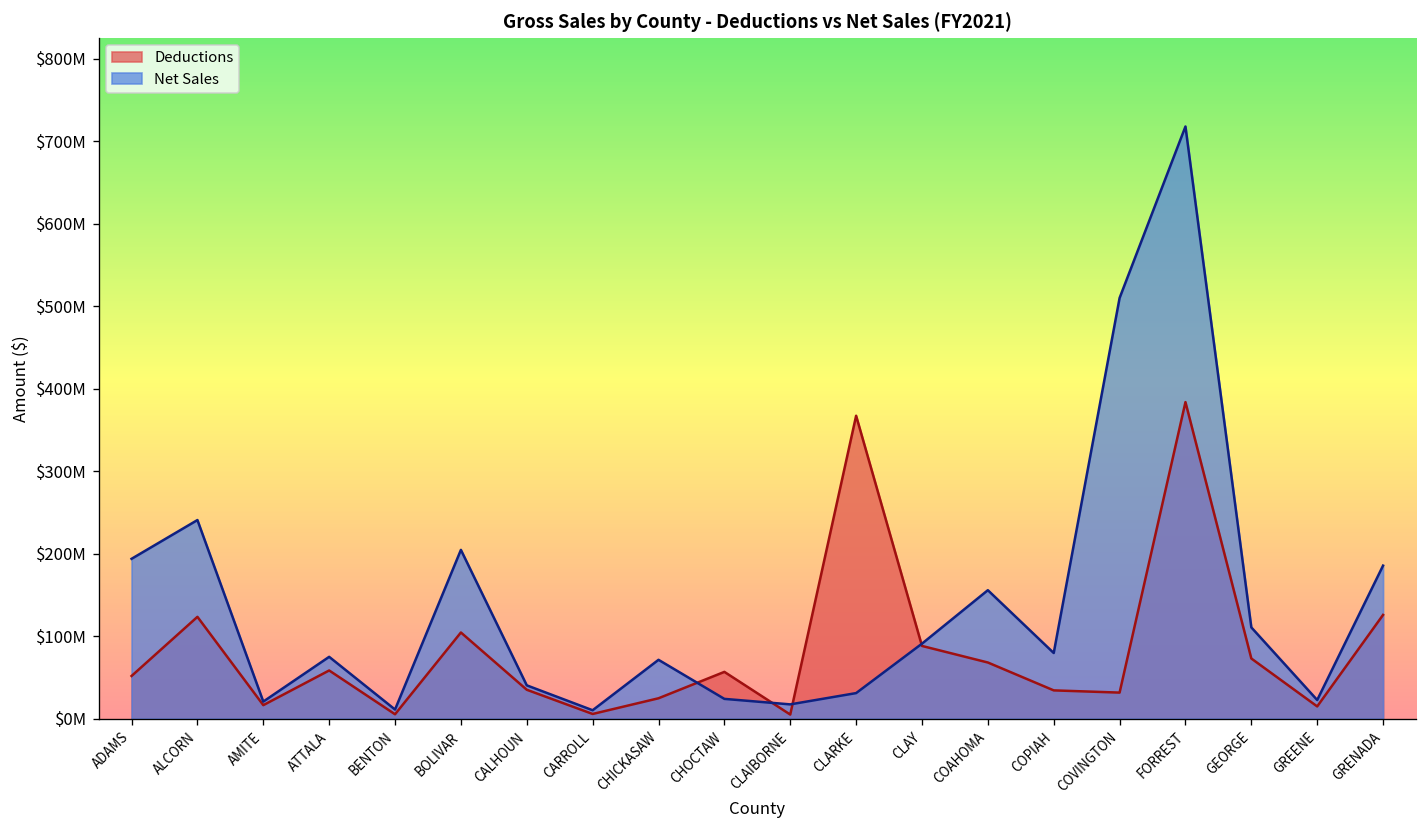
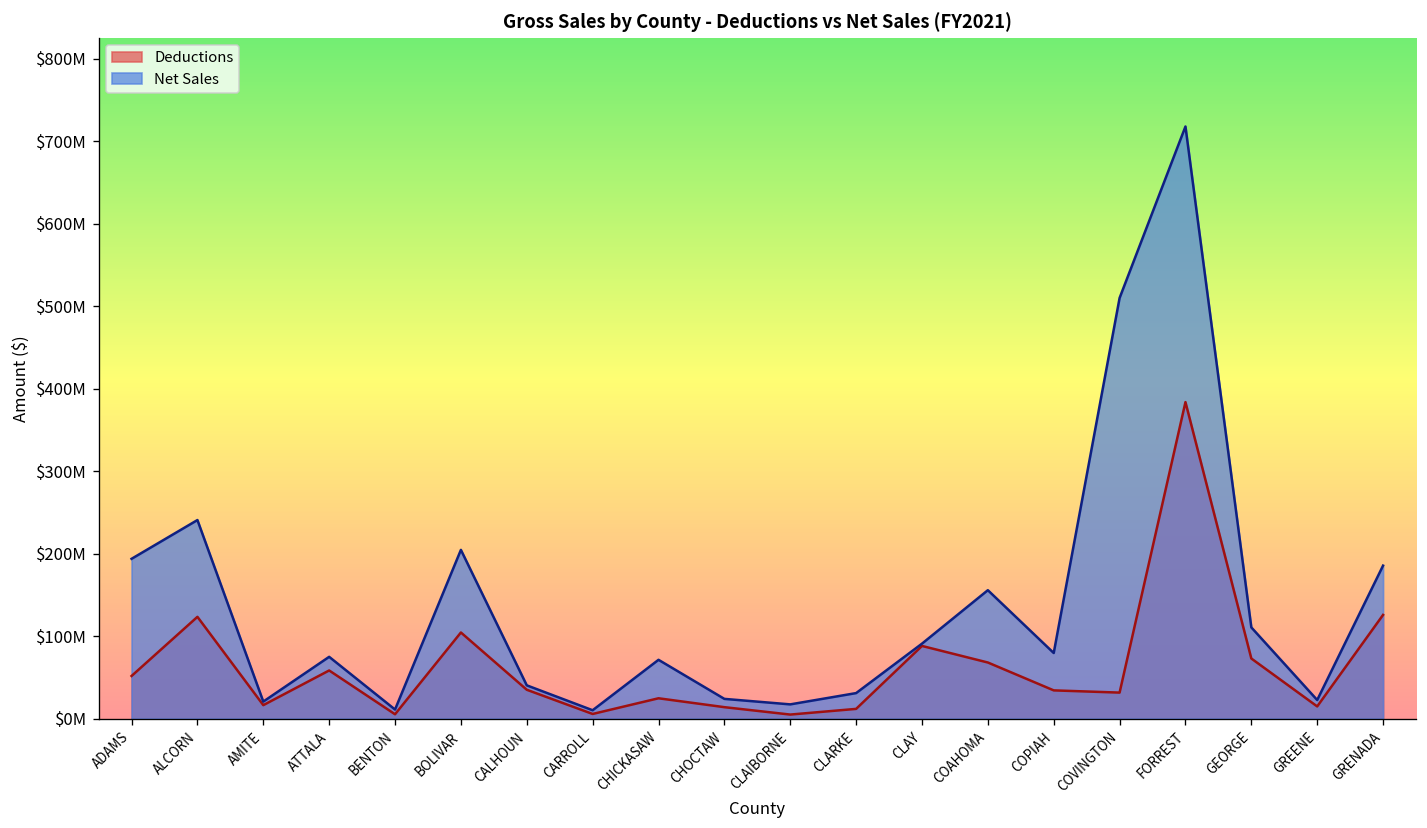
  {
    "Deductions": {
      "ADAMS": "$50000000",
      "ALCORN": "$120000000",
      "AMITE": "$20000000",
      "ATTALA": "$60000000",
      "BENTON": "$10000000",
      "BOLIVAR": "$100000000",
      "CALHOUN": "$40000000",
      "CARROLL": "$10000000",
      "CHICKASAW": "$20000000",
-     "CHOCTAW": "$60000000",
+     "CHOCTAW": "$10000000",
      "CLAIBORNE": "$10000000",
-     "CLARKE": "$370000000",
+     "CLARKE": "$10000000",
      "COAHOMA": "$70000000",
      "COPIAH": "$30000000",
      "COVINGTON": "$30000000",
      "FORREST": "$380000000",
      "GEORGE": "$70000000",
      "GREENE": "$10000000",
      "GRENADA": "$130000000"
    },
    "Net Sales": {
      "ADAMS": "$190000000",
      "ALCORN": "$240000000",
      "AMITE": "$20000000",
      "ATTALA": "$70000000",
      "BENTON": "$10000000",
      "BOLIVAR": "$200000000",
      "CALHOUN": "$40000000",
      "CARROLL": "$10000000",
      "CHICKASAW": "$70000000",
      "CHOCTAW": "$20000000",
      "CLAIBORNE": "$20000000",
      "CLARKE": "$30000000",
      "COAHOMA": "$160000000",
      "COPIAH": "$80000000",
      "COVINGTON": "$510000000",
      "FORREST": "$720000000",
      "GEORGE": "$110000000",
      "GREENE": "$20000000",
      "GRENADA": "$190000000"
    }
  }
